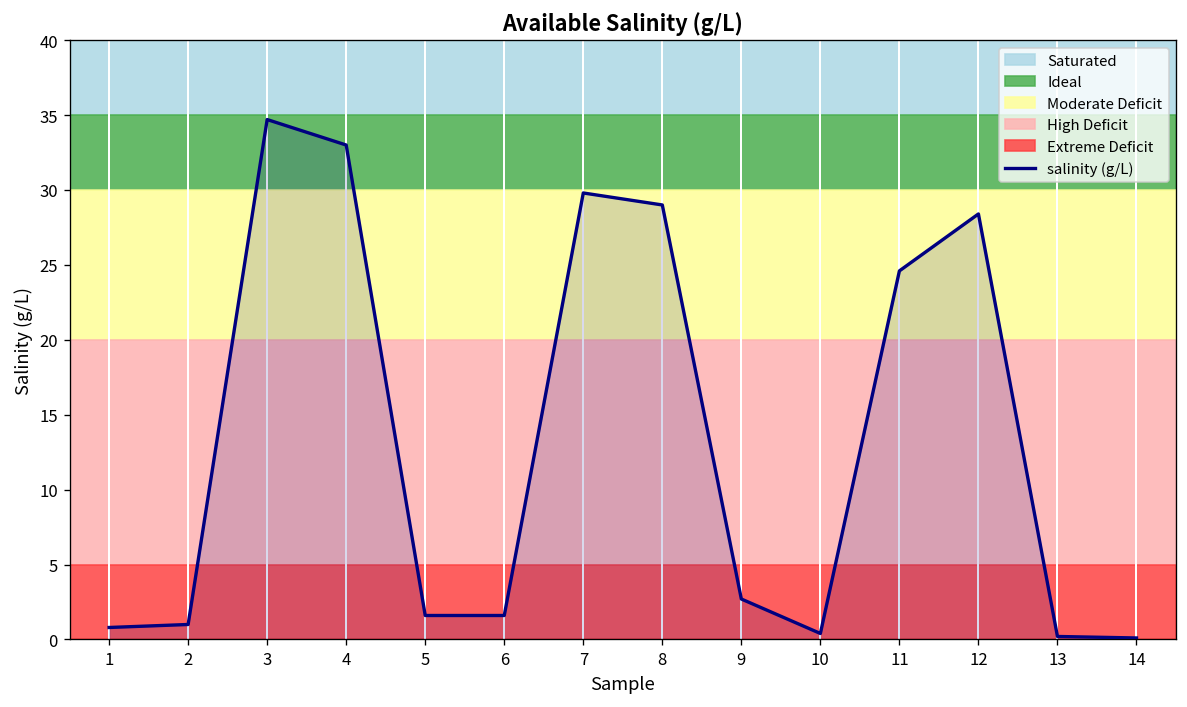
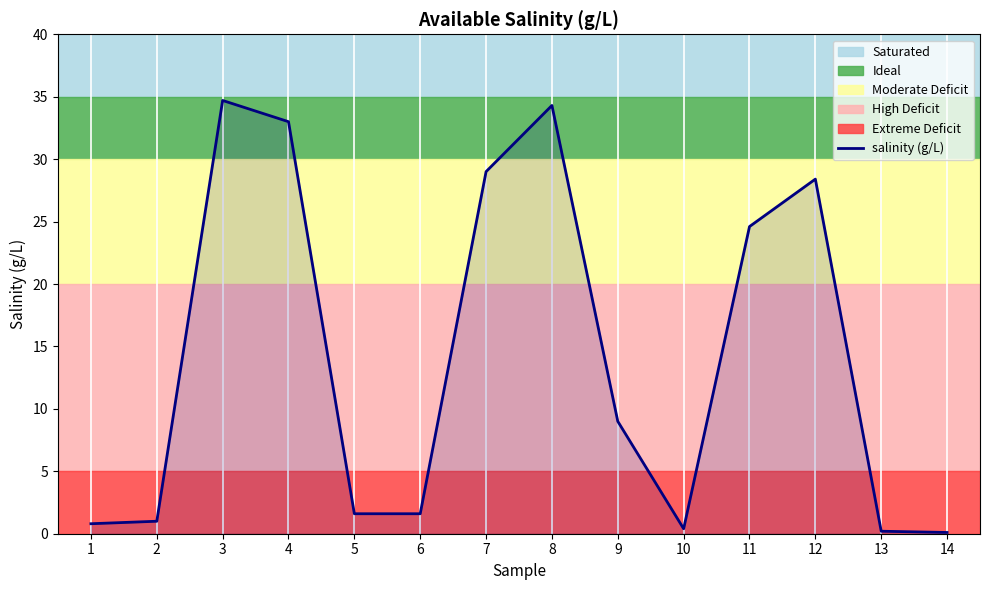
  {
    "salinity (g/L)": {
      "1": 0.8,
      "2": 1.0,
      "3": 34.7,
      "4": 33.0,
      "5": 1.6,
      "6": 1.6,
-     "7": 29.8,
-     "8": 29.0,
-     "9": 2.7,
+     "7": 29.0,
+     "8": 34.3,
+     "9": 9.0,
      "10": 0.4,
      "11": 24.6,
      "12": 28.4,
      "13": 0.2,
      "14": 0.1
    }
  }
